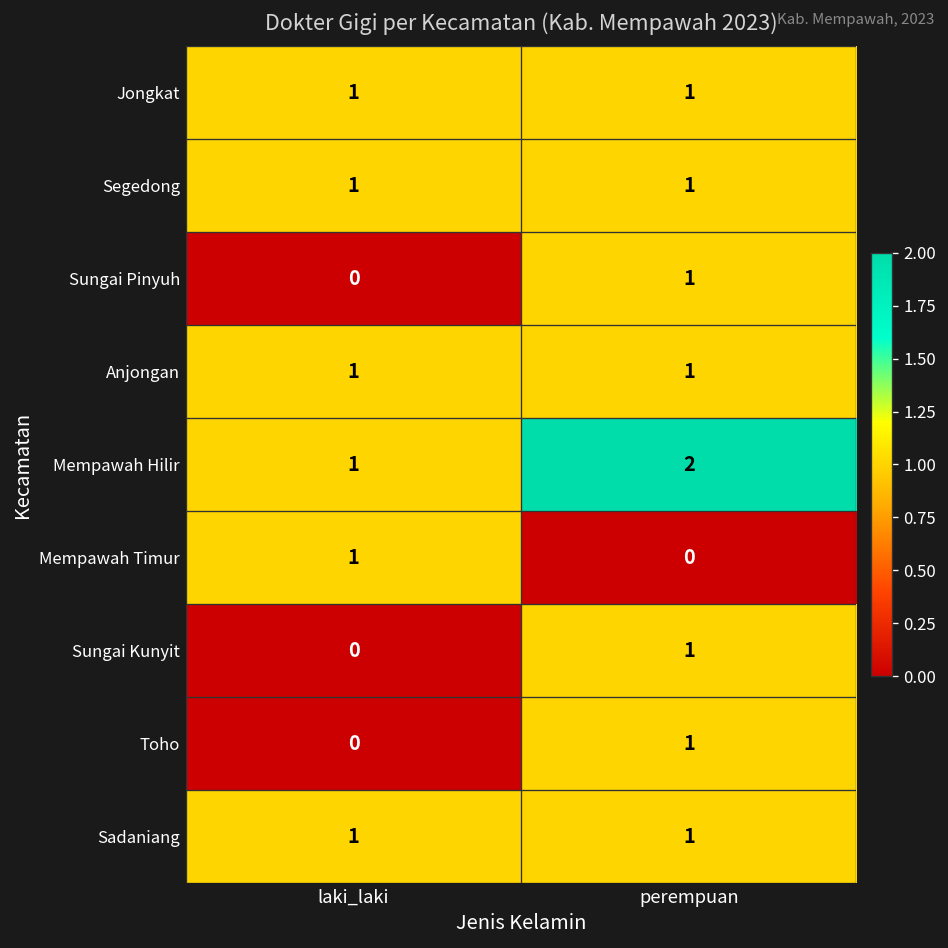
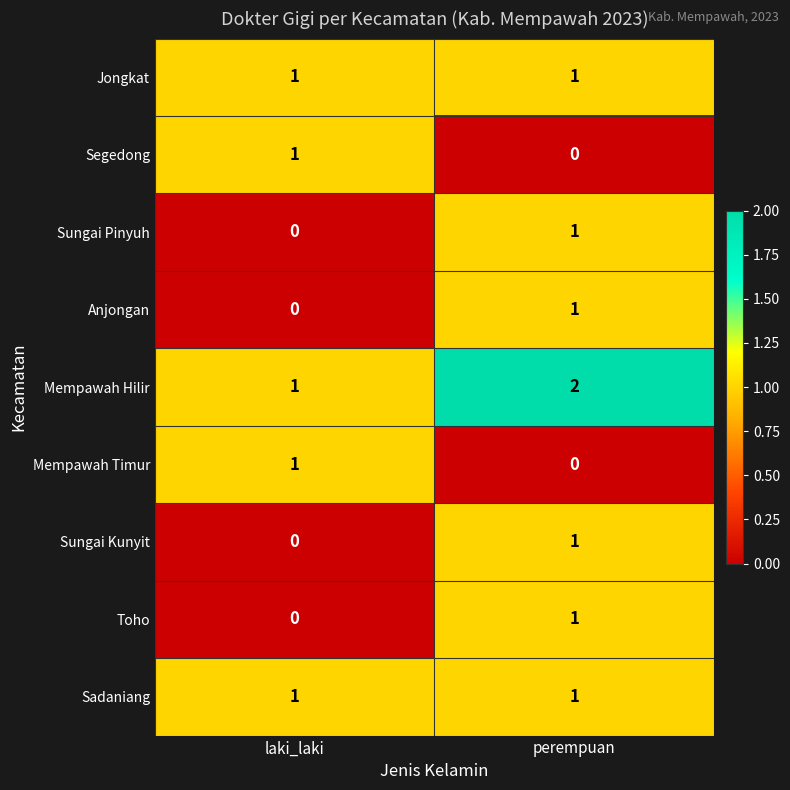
  {
    "Jongkat": {
      "laki_laki": 1,
      "perempuan": 1
    },
    "Segedong": {
      "laki_laki": 1,
-     "perempuan": 1
+     "perempuan": 0
    },
    "Sungai Pinyuh": {
      "laki_laki": 0,
      "perempuan": 1
    },
    "Anjongan": {
-     "laki_laki": 1,
+     "laki_laki": 0,
      "perempuan": 1
    },
    "Mempawah Hilir": {
      "laki_laki": 1,
      "perempuan": 2
    },
    "Mempawah Timur": {
      "laki_laki": 1,
      "perempuan": 0
    },
    "Sungai Kunyit": {
      "laki_laki": 0,
      "perempuan": 1
    },
    "Toho": {
      "laki_laki": 0,
      "perempuan": 1
    },
    "Sadaniang": {
      "laki_laki": 1,
      "perempuan": 1
    }
  }
